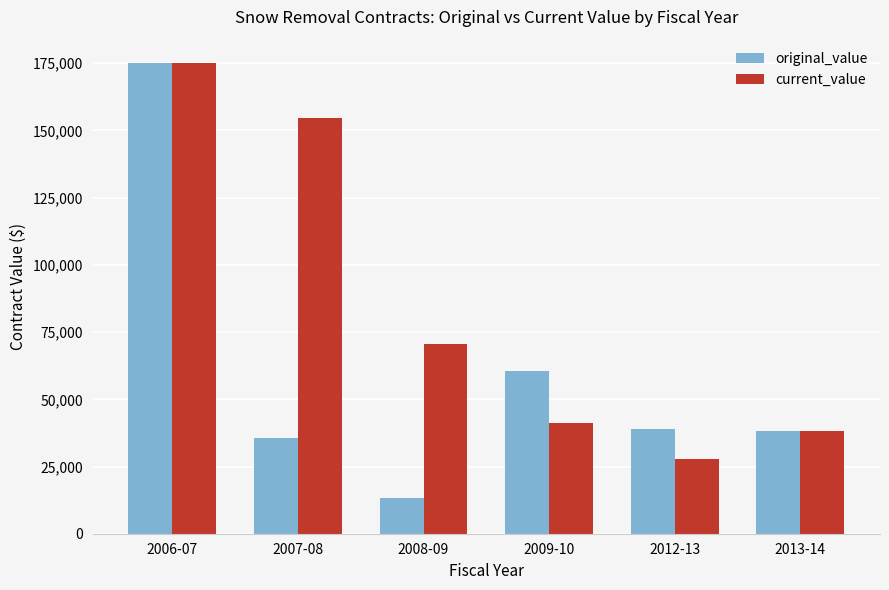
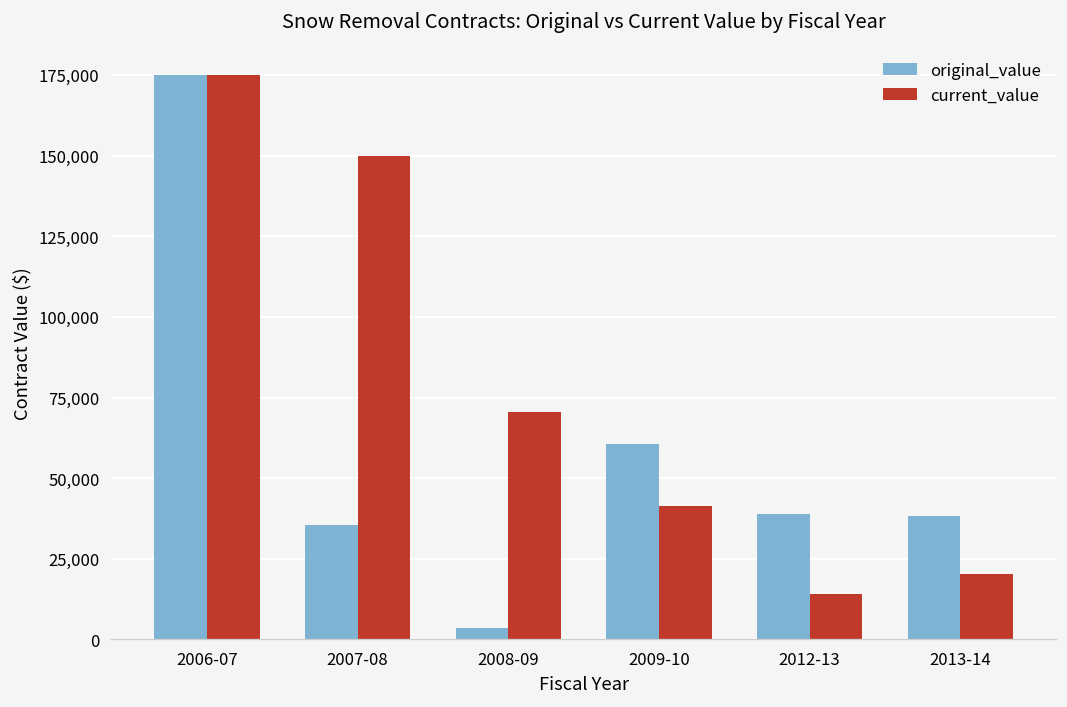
  {
    "original_value": {
      "2006-07": "175,000",
      "2007-08": "36,000",
-     "2008-09": "13,000",
+     "2008-09": "4,000",
      "2009-10": "61,000",
      "2012-13": "39,000",
      "2013-14": "38,000"
    },
    "current_value": {
      "2006-07": "175,000",
-     "2007-08": "155,000",
+     "2007-08": "150,000",
      "2008-09": "71,000",
      "2009-10": "41,000",
-     "2012-13": "28,000",
-     "2013-14": "38,000"
+     "2012-13": "14,000",
+     "2013-14": "20,000"
    }
  }
